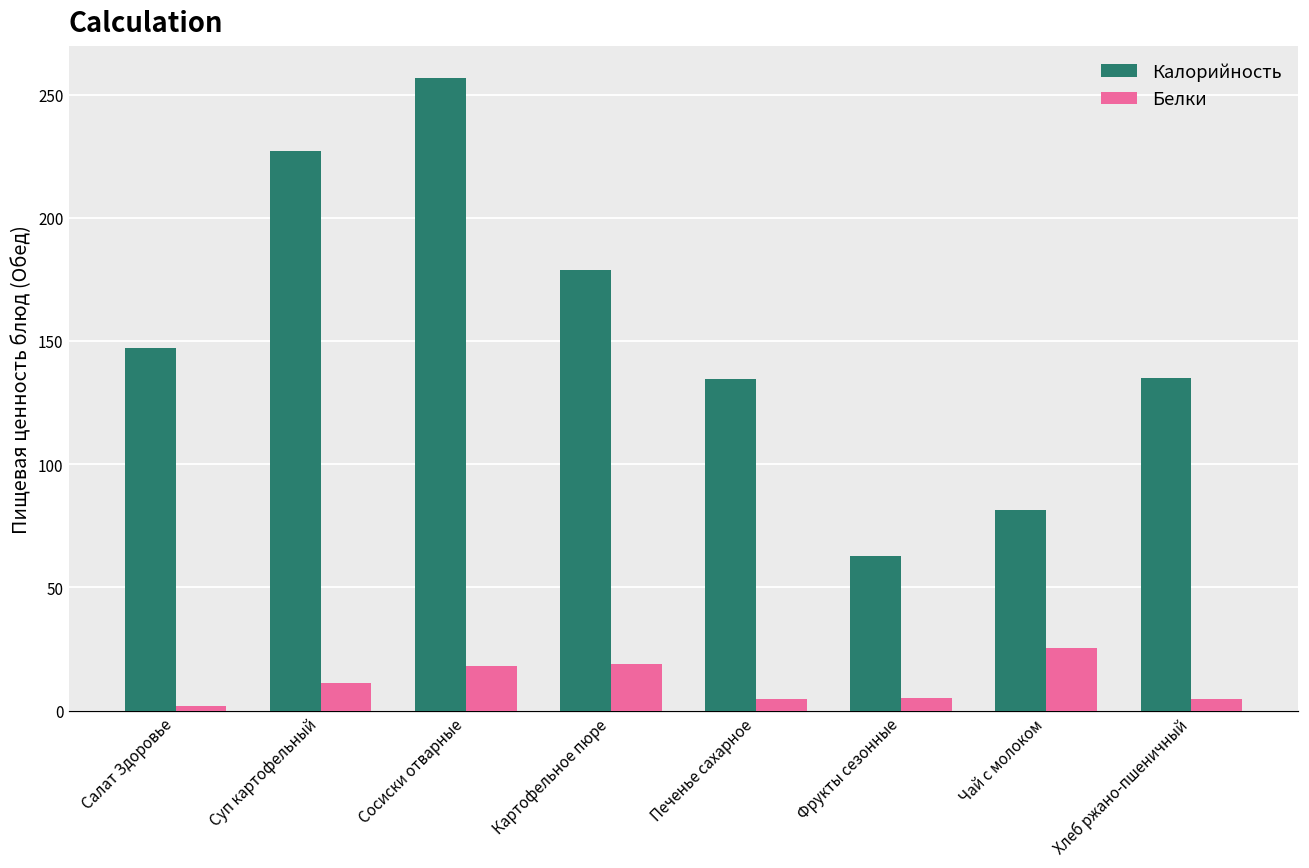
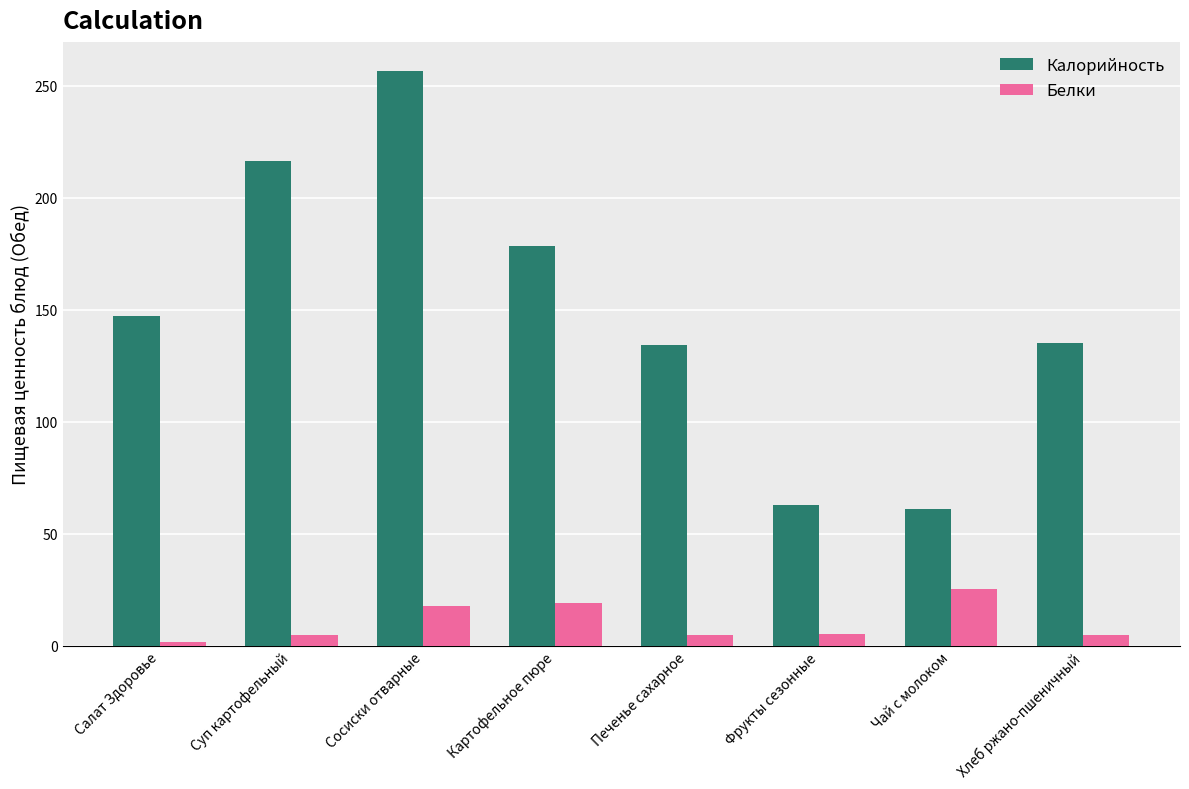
  {
    "Калорийность": {
      "Салат Здоровье": 147,
-     "Суп картофельный": 227,
+     "Суп картофельный": 216,
      "Сосиски отварные": 257,
      "Картофельное пюре": 179,
      "Печенье сахарное": 135,
      "Фрукты сезонные": 63,
-     "Чай с молоком": 81,
+     "Чай с молоком": 61,
      "Хлеб ржано-пшеничный": 135
    },
    "Белки": {
      "Салат Здоровье": 2,
-     "Суп картофельный": 11,
+     "Суп картофельный": 5,
      "Сосиски отварные": 18,
      "Картофельное пюре": 19,
      "Печенье сахарное": 5,
      "Фрукты сезонные": 5,
      "Чай с молоком": 26,
      "Хлеб ржано-пшеничный": 5
    }
  }
